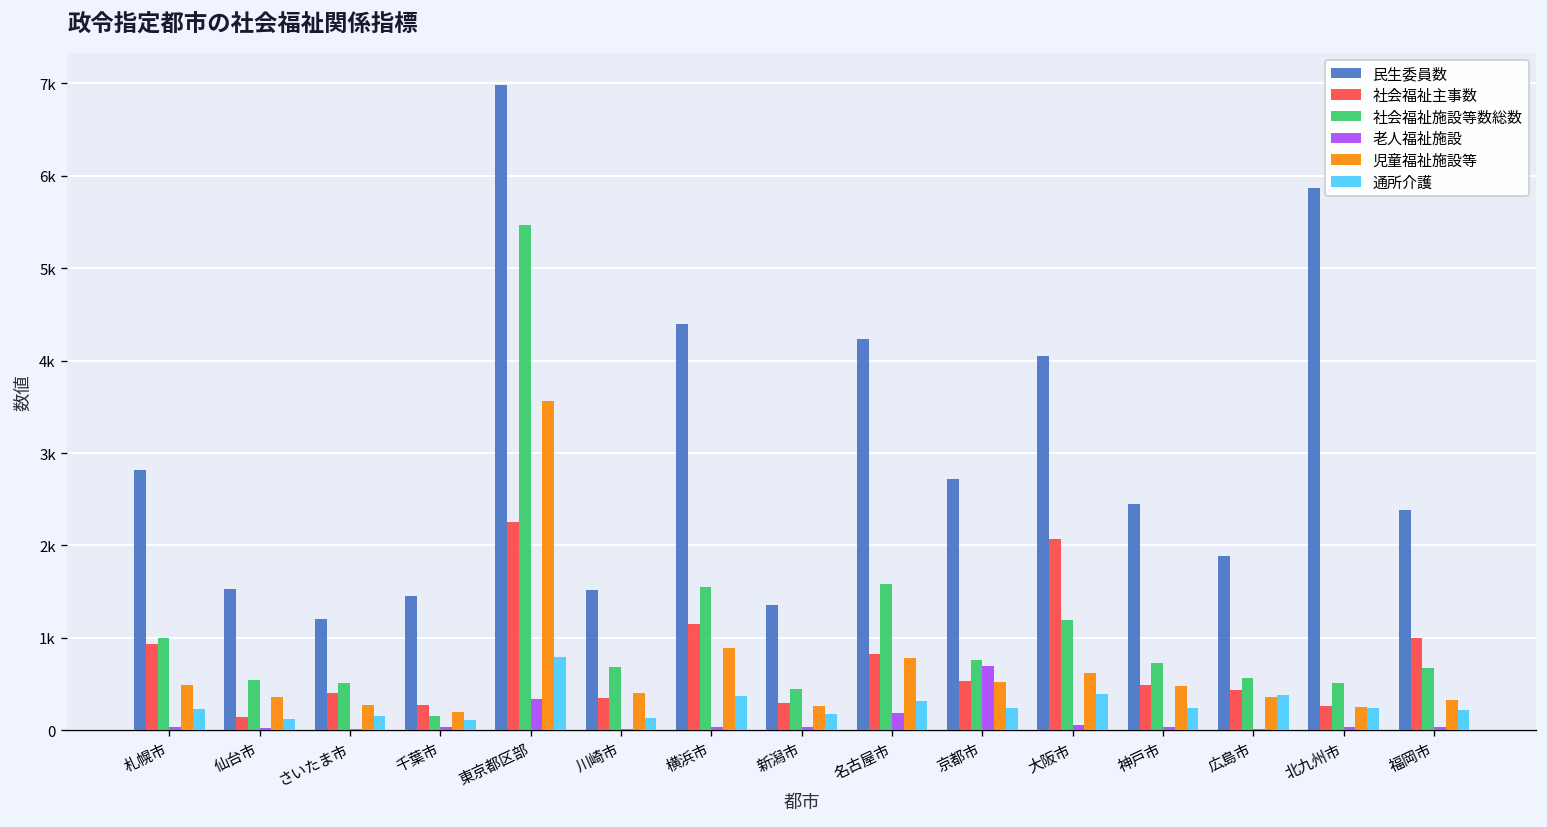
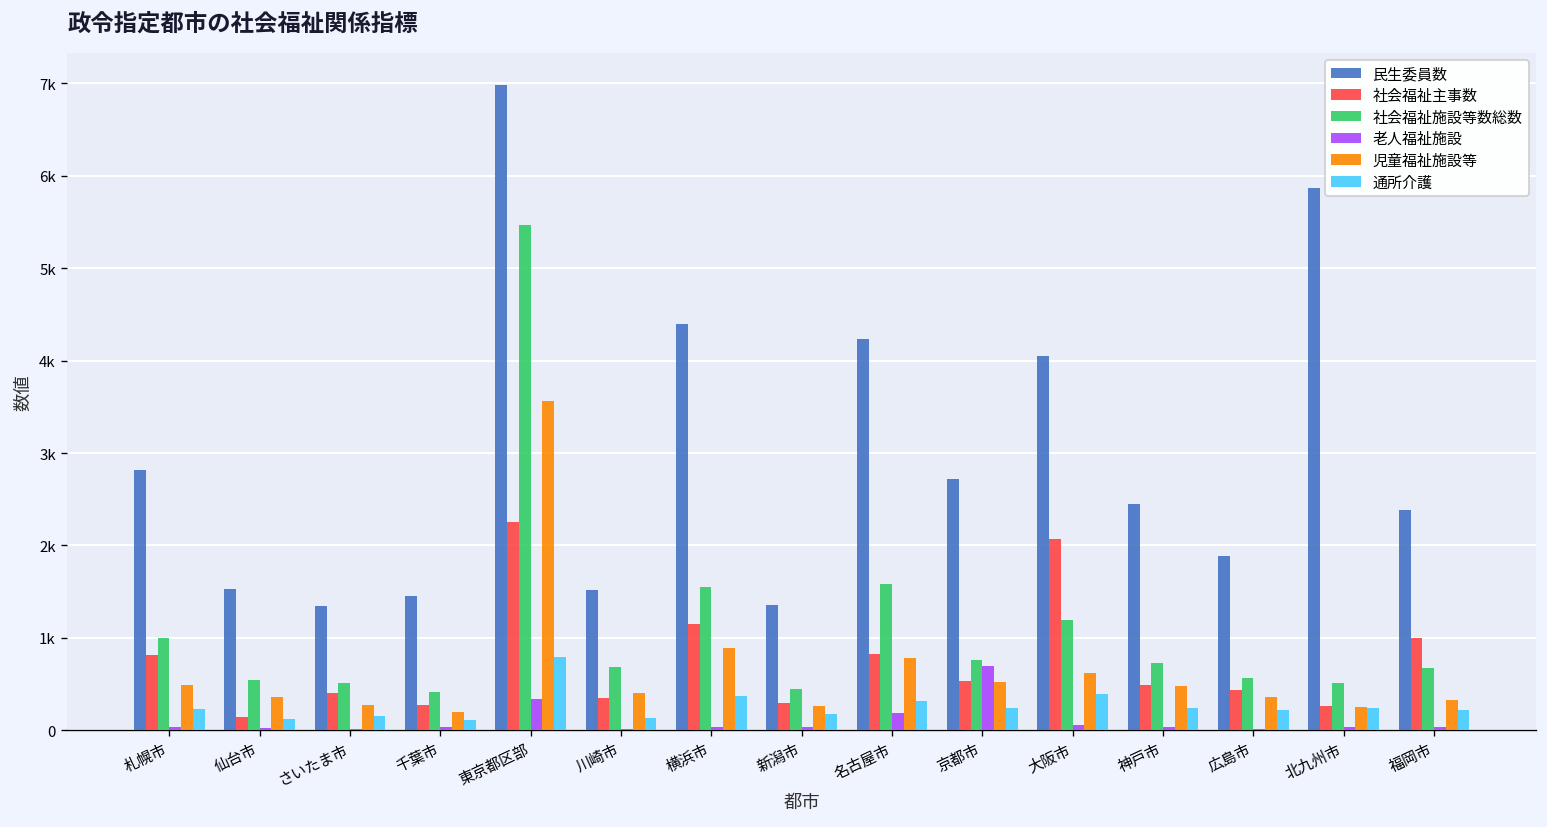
  {
    "民生委員数": {
      "札幌市": 2800,
      "仙台市": 1500,
-     "さいたま市": 1200,
+     "さいたま市": 1300,
      "千葉市": 1500,
      "東京都区部": 7000,
      "川崎市": 1500,
      "横浜市": 4400,
      "新潟市": 1400,
      "名古屋市": 4200,
      "京都市": 2700,
      "大阪市": 4000,
      "神戸市": 2400,
      "広島市": 1900,
      "北九州市": 5900,
      "福岡市": 2400
    },
    "社会福祉主事数": {
-     "札幌市": 900,
+     "札幌市": 800,
      "仙台市": 100,
      "さいたま市": 400,
      "千葉市": 300,
      "東京都区部": 2300,
      "川崎市": 400,
      "横浜市": 1200,
      "新潟市": 300,
      "名古屋市": 800,
      "京都市": 500,
      "大阪市": 2100,
      "神戸市": 500,
      "広島市": 400,
      "北九州市": 300,
      "福岡市": 1000
    },
    "社会福祉施設等数総数": {
      "札幌市": 1000,
      "仙台市": 500,
      "さいたま市": 500,
-     "千葉市": 200,
+     "千葉市": 400,
      "東京都区部": 5500,
      "川崎市": 700,
      "横浜市": 1500,
      "新潟市": 400,
      "名古屋市": 1600,
      "京都市": 800,
      "大阪市": 1200,
      "神戸市": 700,
      "広島市": 600,
      "北九州市": 500,
      "福岡市": 700
    },
    "老人福祉施設": {
      "札幌市": 0,
      "千葉市": 0,
      "東京都区部": 300,
      "横浜市": 0,
      "新潟市": 0,
      "名古屋市": 200,
      "京都市": 700,
      "大阪市": 100,
      "神戸市": 0,
      "北九州市": 0,
      "福岡市": 0
    },
    "児童福祉施設等": {
      "札幌市": 500,
      "仙台市": 400,
      "さいたま市": 300,
      "千葉市": 200,
      "東京都区部": 3600,
      "川崎市": 400,
      "横浜市": 900,
      "新潟市": 300,
      "名古屋市": 800,
      "京都市": 500,
      "大阪市": 600,
      "神戸市": 500,
      "広島市": 400,
      "北九州市": 300,
      "福岡市": 300
    },
    "通所介護": {
      "札幌市": 200,
      "仙台市": 100,
      "さいたま市": 200,
      "千葉市": 100,
      "東京都区部": 800,
      "川崎市": 100,
      "横浜市": 400,
      "新潟市": 200,
      "名古屋市": 300,
      "京都市": 200,
      "大阪市": 400,
      "神戸市": 200,
-     "広島市": 400,
+     "広島市": 200,
      "北九州市": 200,
      "福岡市": 200
    }
  }
